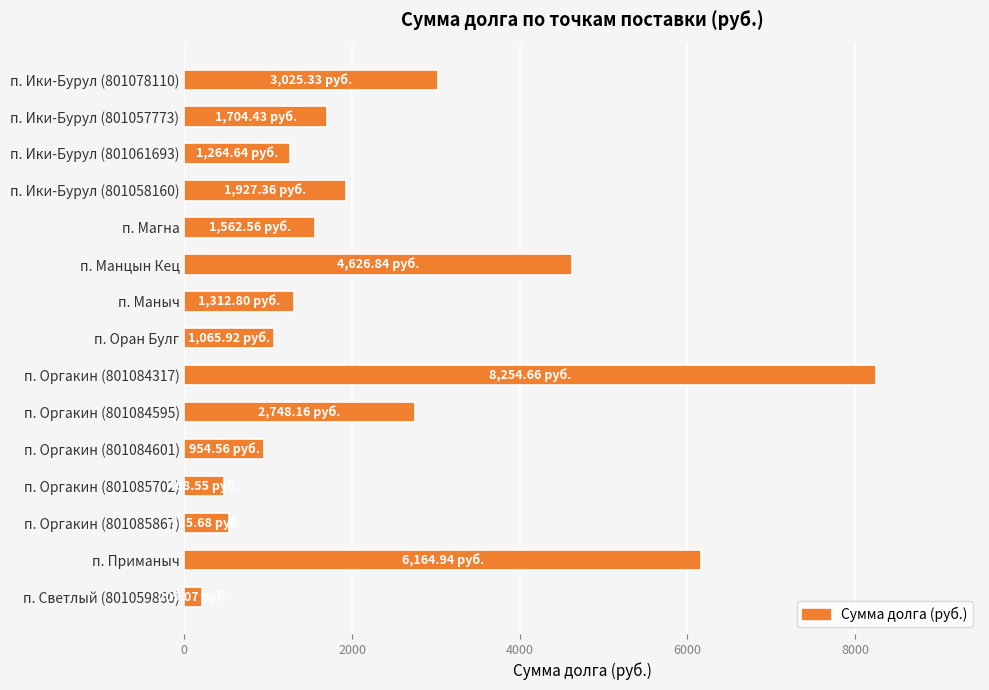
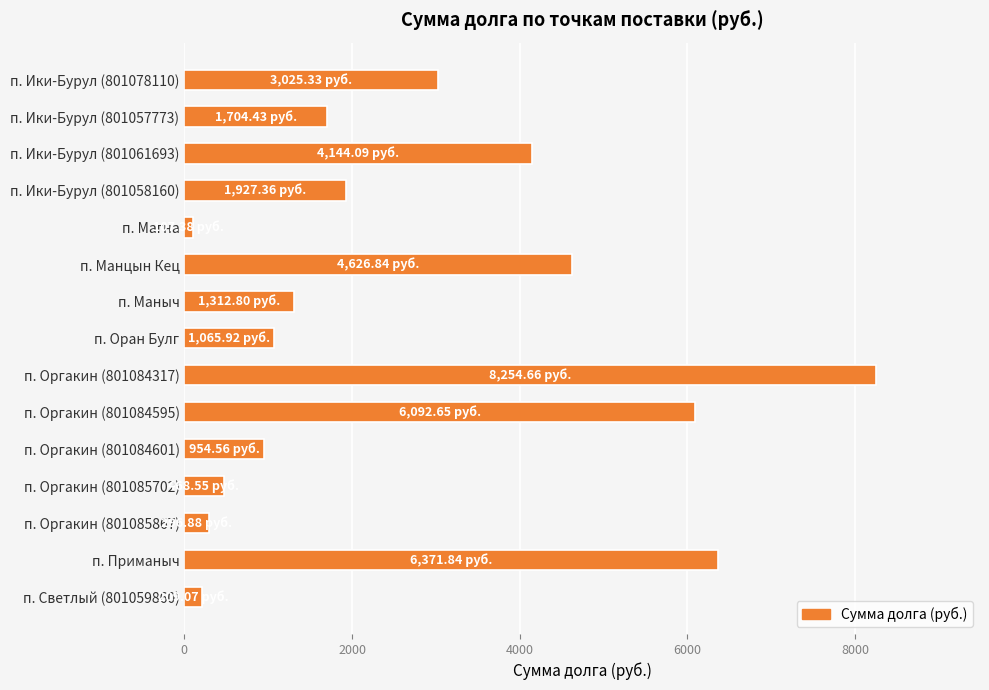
  {
    "п. Ики-Бурул (801078110)": "3,025.33",
    "п. Ики-Бурул (801057773)": "1,704.43",
-   "п. Ики-Бурул (801061693)": "1,264.64",
+   "п. Ики-Бурул (801061693)": "4,144.09",
    "п. Ики-Бурул (801058160)": "1,927.36",
-   "п. Магна": "1600",
+   "п. Магна": "100",
    "п. Манцын Кец": "4,626.84",
    "п. Маныч": "1,312.80",
    "п. Оран Булг": "1,065.92",
    "п. Оргакин (801084317)": "8,254.66",
-   "п. Оргакин (801084595)": "2,748.16",
+   "п. Оргакин (801084595)": "6,092.65",
    "п. Оргакин (801084601)": "954.56",
    "п. Оргакин (801085702)": "468.55",
-   "п. Оргакин (801085867)": "500",
-   "п. Приманыч": "6,164.94"
+   "п. Оргакин (801085867)": "300",
+   "п. Приманыч": "6,371.84"
  }
